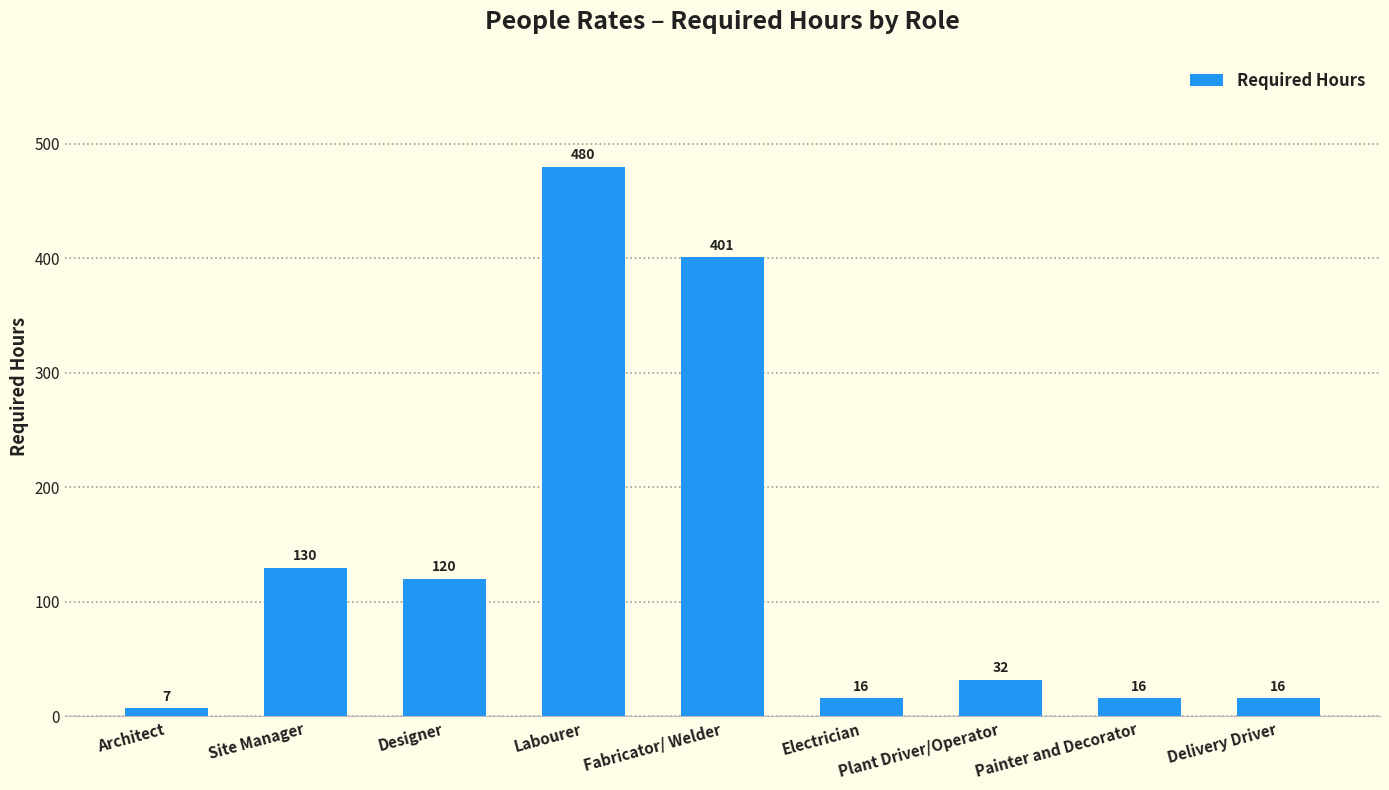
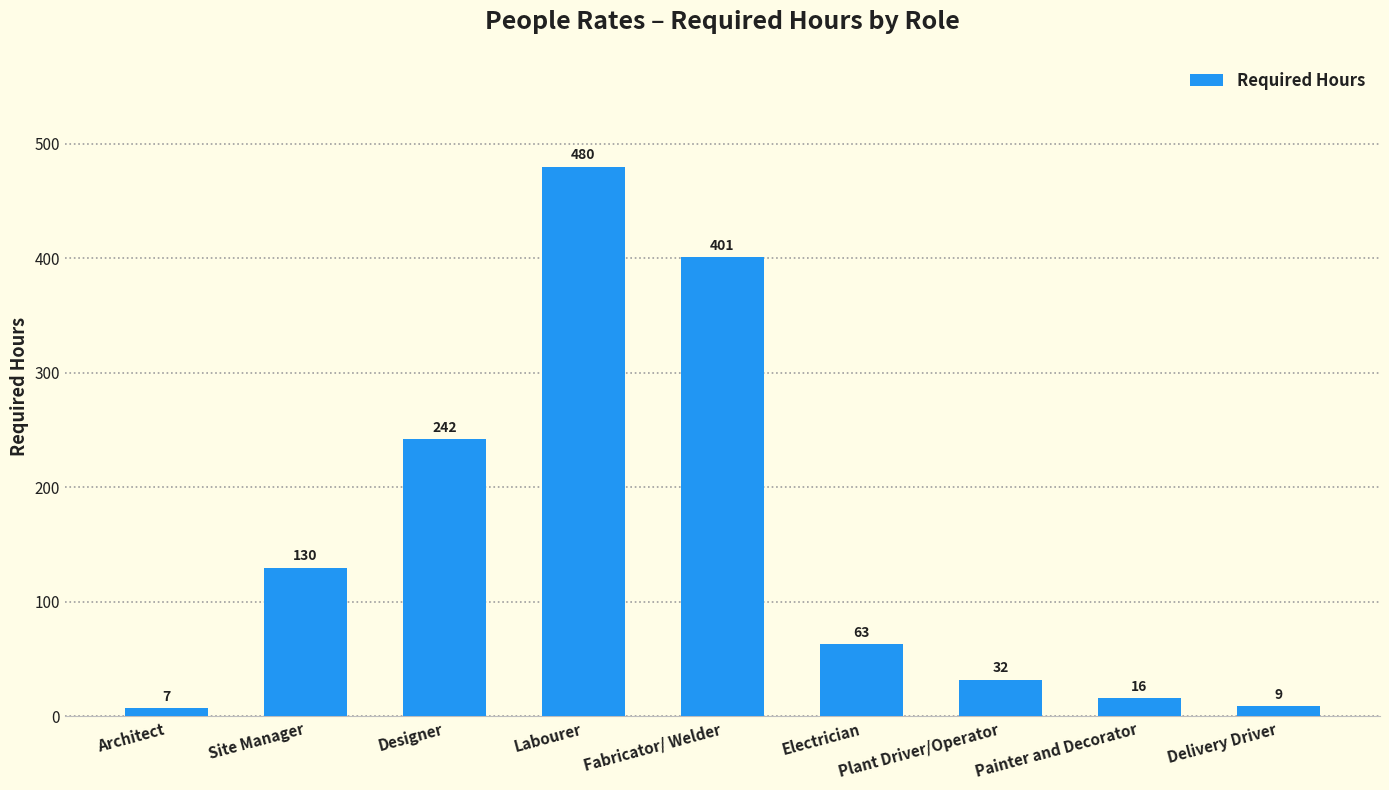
  {
    "Architect": 7,
    "Site Manager": 130,
-   "Designer": 120,
+   "Designer": 242,
    "Labourer": 480,
    "Fabricator/ Welder": 401,
-   "Electrician": 16,
+   "Electrician": 63,
    "Plant Driver/Operator": 32,
    "Painter and Decorator": 16,
-   "Delivery Driver": 16
+   "Delivery Driver": 9
  }
